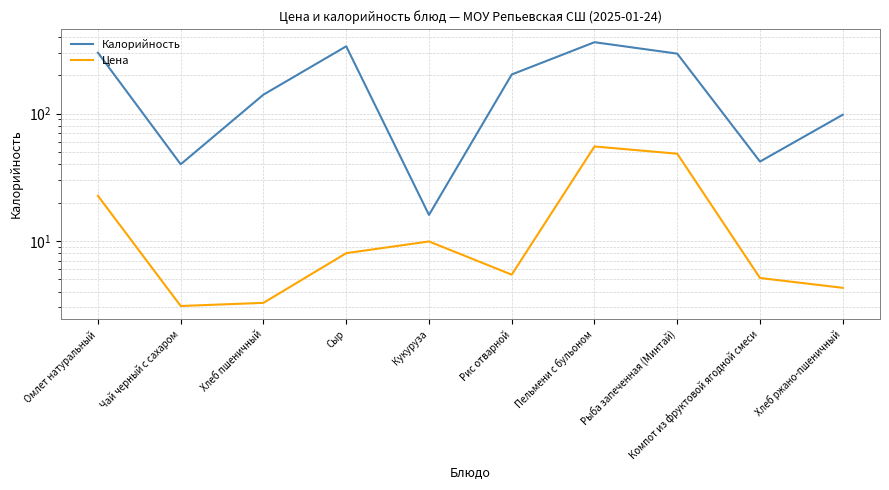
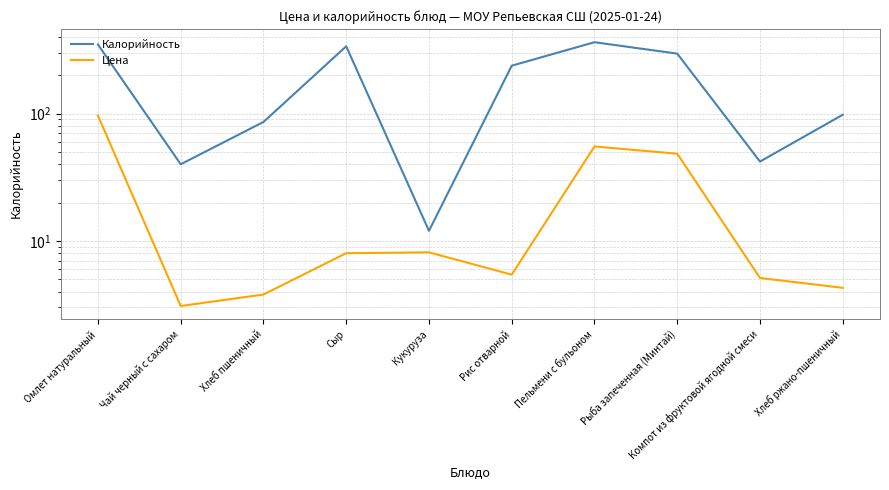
  {
    "Калорийность": {
-     "Омлет натуральный": 300,
+     "Омлет натуральный": 350,
      "Чай черный с сахаром": 40,
-     "Хлеб пшеничный": 140,
+     "Хлеб пшеничный": 90,
      "Сыр": 340,
-     "Кукуруза": 16,
-     "Рис отварной": 200,
+     "Кукуруза": 12,
+     "Рис отварной": 240,
      "Пельмени с бульоном": 360,
      "Рыба запеченная (Минтай)": 300,
      "Компот из фруктовой ягодной смеси": 42,
      "Хлеб ржано-пшеничный": 100
    },
    "Цена": {
-     "Омлет натуральный": 23,
+     "Омлет натуральный": 100,
      "Чай черный с сахаром": 3.1,
-     "Хлеб пшеничный": 3.3,
+     "Хлеб пшеничный": 3.8,
      "Сыр": 8,
-     "Кукуруза": 10,
+     "Кукуруза": 8,
      "Рис отварной": 5.4,
      "Пельмени с бульоном": 55,
      "Рыба запеченная (Минтай)": 48,
      "Компот из фруктовой ягодной смеси": 5.1,
      "Хлеб ржано-пшеничный": 4.3
    }
  }
